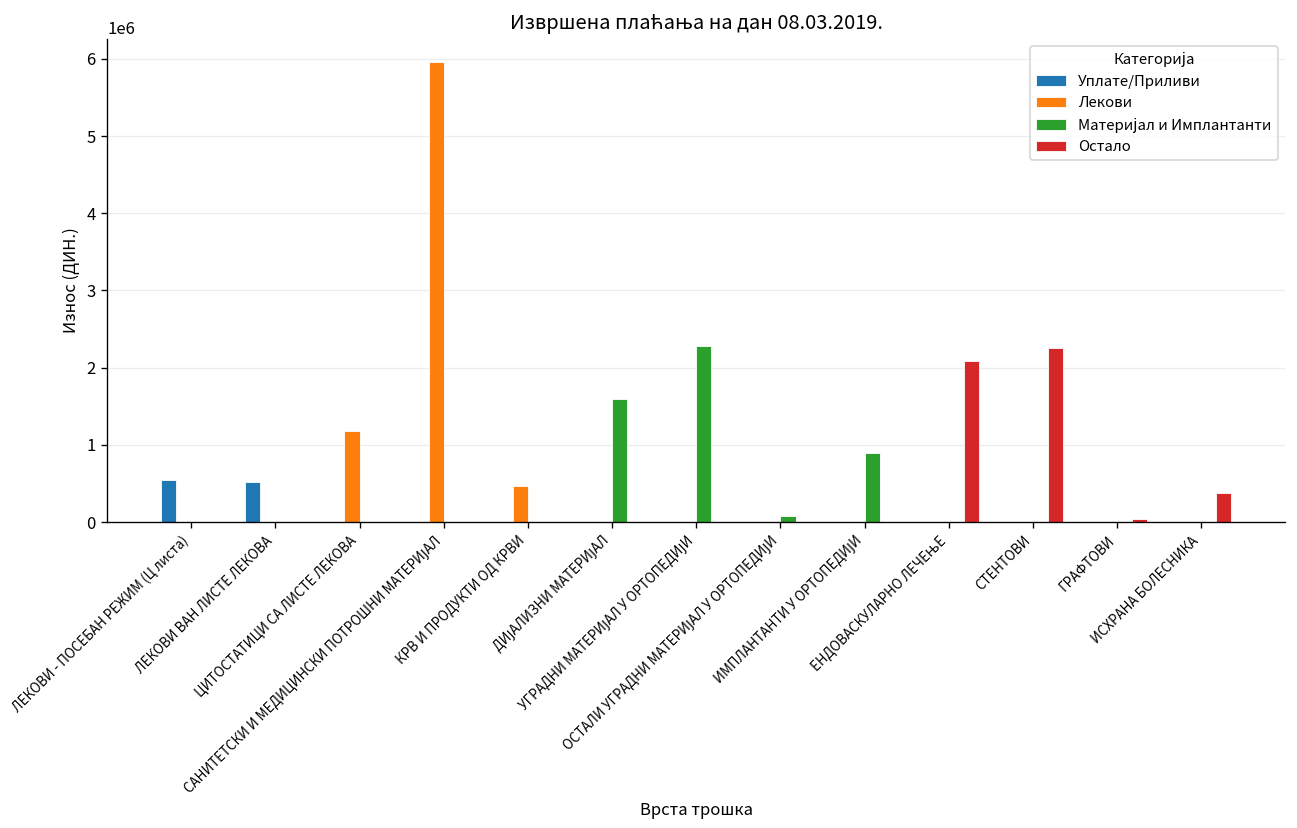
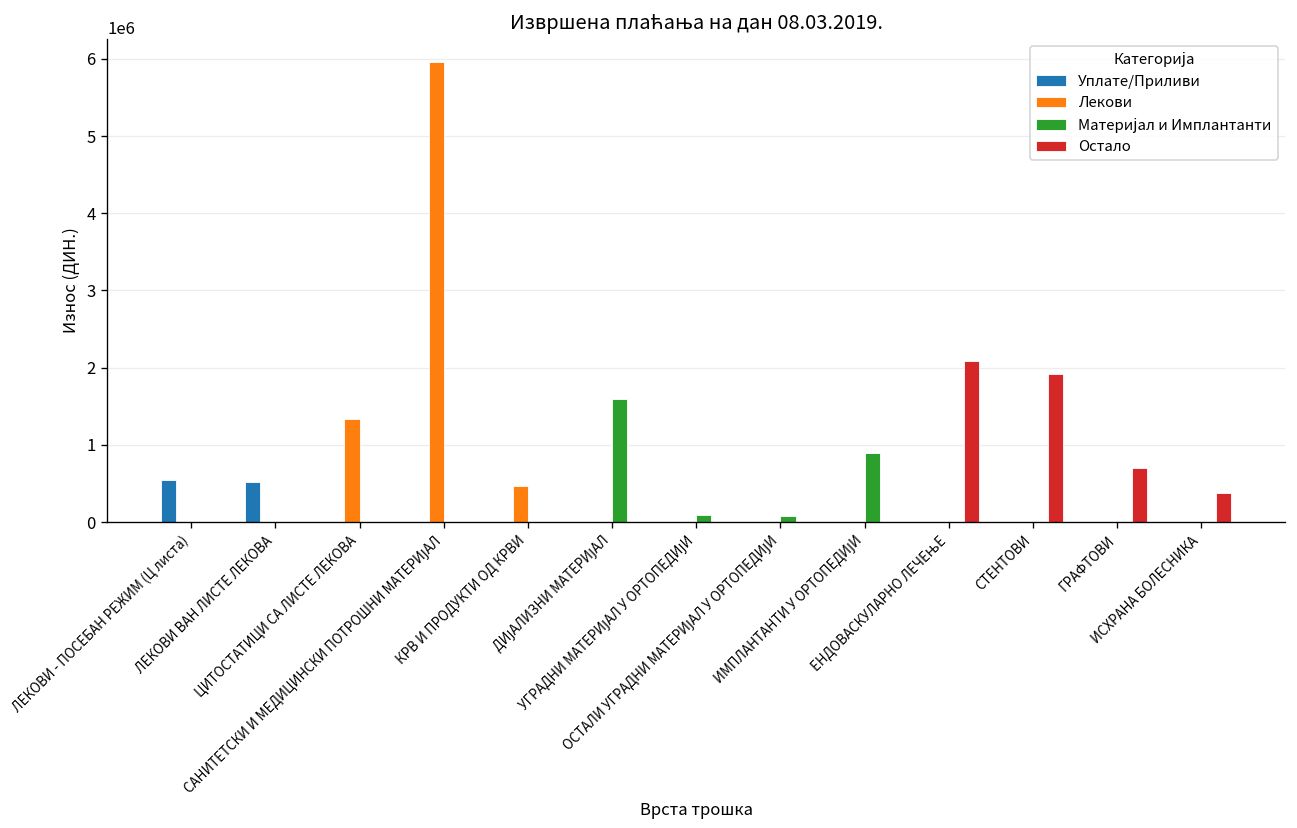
  {
    "Уплате/Приливи": {
      "ЛЕКОВИ - ПОСЕБАН РЕЖИМ (Ц листа)": 500000,
      "ЛЕКОВИ ВАН ЛИСТЕ ЛЕКОВА": 500000,
      "ЦИТОСТАТИЦИ СА ЛИСТЕ ЛЕКОВА": 0,
      "САНИТЕТСКИ И МЕДИЦИНСКИ ПОТРОШНИ МАТЕРИЈАЛ": 0,
      "КРВ И ПРОДУКТИ ОД КРВИ": 0,
      "ДИЈАЛИЗНИ МАТЕРИЈАЛ": 0,
      "УГРАДНИ МАТЕРИЈАЛ У ОРТОПЕДИЈИ": 0,
      "ОСТАЛИ УГРАДНИ МАТЕРИЈАЛ У ОРТОПЕДИЈИ": 0,
      "ИМПЛАНТАНТИ У ОРТОПЕДИЈИ": 0,
      "ЕНДОВАСКУЛАРНО ЛЕЧЕЊЕ": 0,
      "СТЕНТОВИ": 0,
      "ГРАФТОВИ": 0,
      "ИСХРАНА БОЛЕСНИКА": 0
    },
    "Лекови": {
      "ЛЕКОВИ - ПОСЕБАН РЕЖИМ (Ц листа)": 0,
      "ЛЕКОВИ ВАН ЛИСТЕ ЛЕКОВА": 0,
-     "ЦИТОСТАТИЦИ СА ЛИСТЕ ЛЕКОВА": 1200000,
+     "ЦИТОСТАТИЦИ СА ЛИСТЕ ЛЕКОВА": 1300000,
      "САНИТЕТСКИ И МЕДИЦИНСКИ ПОТРОШНИ МАТЕРИЈАЛ": 6000000,
      "КРВ И ПРОДУКТИ ОД КРВИ": 500000,
      "ДИЈАЛИЗНИ МАТЕРИЈАЛ": 0,
      "УГРАДНИ МАТЕРИЈАЛ У ОРТОПЕДИЈИ": 0,
      "ОСТАЛИ УГРАДНИ МАТЕРИЈАЛ У ОРТОПЕДИЈИ": 0,
      "ИМПЛАНТАНТИ У ОРТОПЕДИЈИ": 0,
      "ЕНДОВАСКУЛАРНО ЛЕЧЕЊЕ": 0,
      "СТЕНТОВИ": 0,
      "ГРАФТОВИ": 0,
      "ИСХРАНА БОЛЕСНИКА": 0
    },
    "Материјал и Имплантанти": {
      "ЛЕКОВИ - ПОСЕБАН РЕЖИМ (Ц листа)": 0,
      "ЛЕКОВИ ВАН ЛИСТЕ ЛЕКОВА": 0,
      "ЦИТОСТАТИЦИ СА ЛИСТЕ ЛЕКОВА": 0,
      "САНИТЕТСКИ И МЕДИЦИНСКИ ПОТРОШНИ МАТЕРИЈАЛ": 0,
      "КРВ И ПРОДУКТИ ОД КРВИ": 0,
      "ДИЈАЛИЗНИ МАТЕРИЈАЛ": 1600000,
-     "УГРАДНИ МАТЕРИЈАЛ У ОРТОПЕДИЈИ": 2300000,
+     "УГРАДНИ МАТЕРИЈАЛ У ОРТОПЕДИЈИ": 100000,
      "ОСТАЛИ УГРАДНИ МАТЕРИЈАЛ У ОРТОПЕДИЈИ": 100000,
      "ИМПЛАНТАНТИ У ОРТОПЕДИЈИ": 900000,
      "ЕНДОВАСКУЛАРНО ЛЕЧЕЊЕ": 0,
      "СТЕНТОВИ": 0,
      "ГРАФТОВИ": 0,
      "ИСХРАНА БОЛЕСНИКА": 0
    },
    "Остало": {
      "ЛЕКОВИ - ПОСЕБАН РЕЖИМ (Ц листа)": 0,
      "ЛЕКОВИ ВАН ЛИСТЕ ЛЕКОВА": 0,
      "ЦИТОСТАТИЦИ СА ЛИСТЕ ЛЕКОВА": 0,
      "САНИТЕТСКИ И МЕДИЦИНСКИ ПОТРОШНИ МАТЕРИЈАЛ": 0,
      "КРВ И ПРОДУКТИ ОД КРВИ": 0,
      "ДИЈАЛИЗНИ МАТЕРИЈАЛ": 0,
      "УГРАДНИ МАТЕРИЈАЛ У ОРТОПЕДИЈИ": 0,
      "ОСТАЛИ УГРАДНИ МАТЕРИЈАЛ У ОРТОПЕДИЈИ": 0,
      "ИМПЛАНТАНТИ У ОРТОПЕДИЈИ": 0,
      "ЕНДОВАСКУЛАРНО ЛЕЧЕЊЕ": 2100000,
-     "СТЕНТОВИ": 2300000,
-     "ГРАФТОВИ": 0,
+     "СТЕНТОВИ": 1900000,
+     "ГРАФТОВИ": 700000,
      "ИСХРАНА БОЛЕСНИКА": 400000
    }
  }
